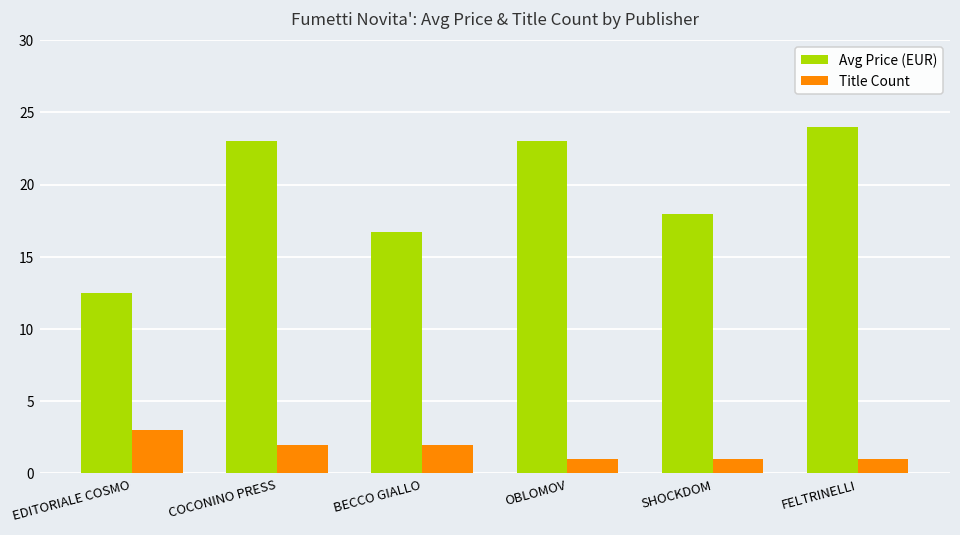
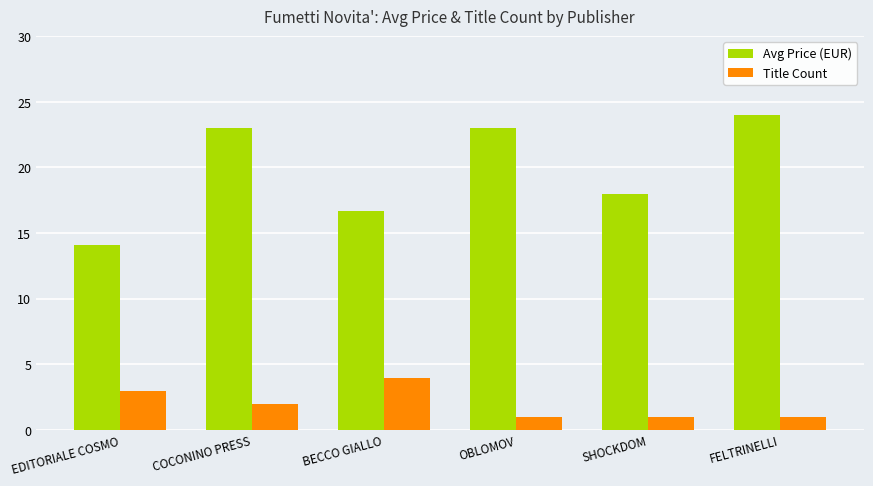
  {
    "Avg Price (EUR)": {
-     "EDITORIALE COSMO": 12.5,
+     "EDITORIALE COSMO": 14.1,
      "COCONINO PRESS": 23.0,
      "BECCO GIALLO": 16.7,
      "OBLOMOV": 23.0,
      "SHOCKDOM": 18.0,
      "FELTRINELLI": 24.0
    },
    "Title Count": {
      "EDITORIALE COSMO": 3,
      "COCONINO PRESS": 2,
-     "BECCO GIALLO": 2,
+     "BECCO GIALLO": 4,
      "OBLOMOV": 1,
      "SHOCKDOM": 1,
      "FELTRINELLI": 1
    }
  }
